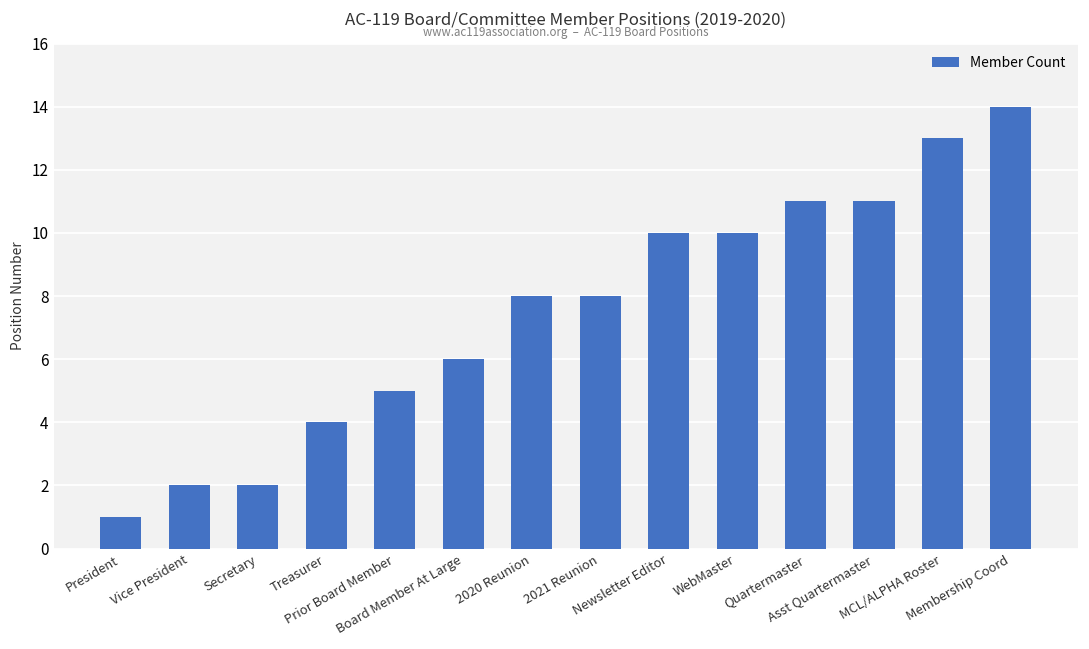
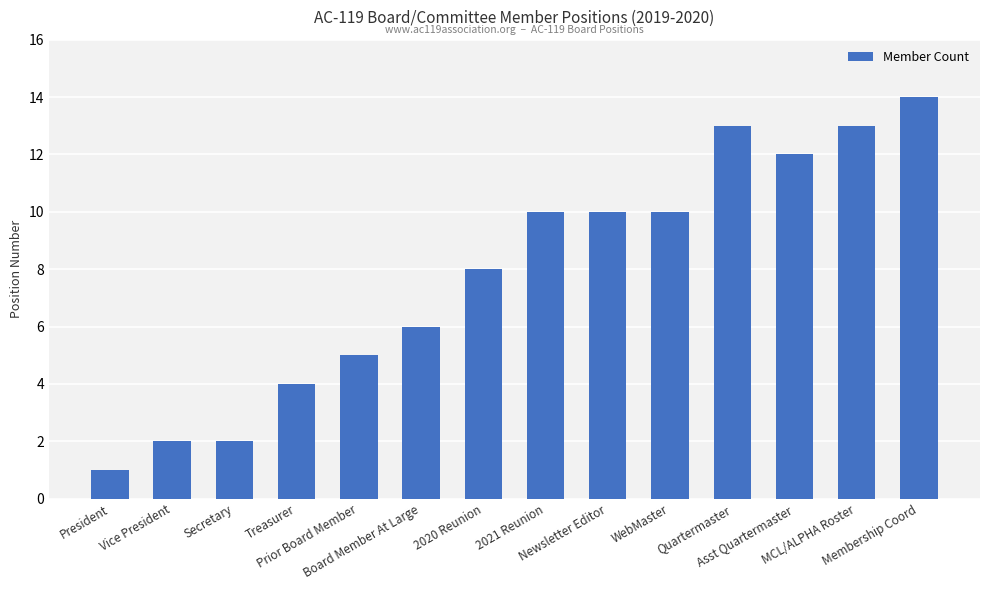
  {
    "President": 1,
    "Vice President": 2,
    "Secretary": 2,
    "Treasurer": 4,
    "Prior Board Member": 5,
    "Board Member At Large": 6,
    "2020 Reunion": 8,
-   "2021 Reunion": 8,
+   "2021 Reunion": 10,
    "Newsletter Editor": 10,
    "WebMaster": 10,
-   "Quartermaster": 11,
-   "Asst Quartermaster": 11,
+   "Quartermaster": 13,
+   "Asst Quartermaster": 12,
    "MCL/ALPHA Roster": 13,
    "Membership Coord": 14
  }
